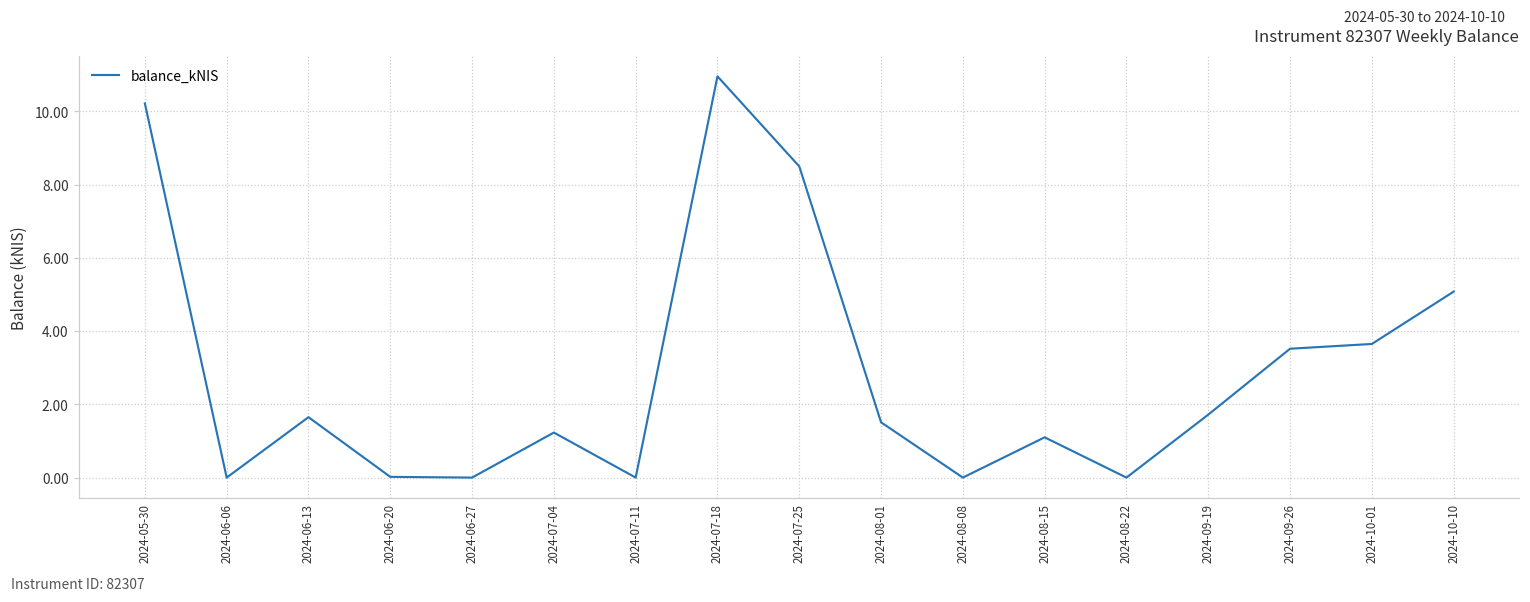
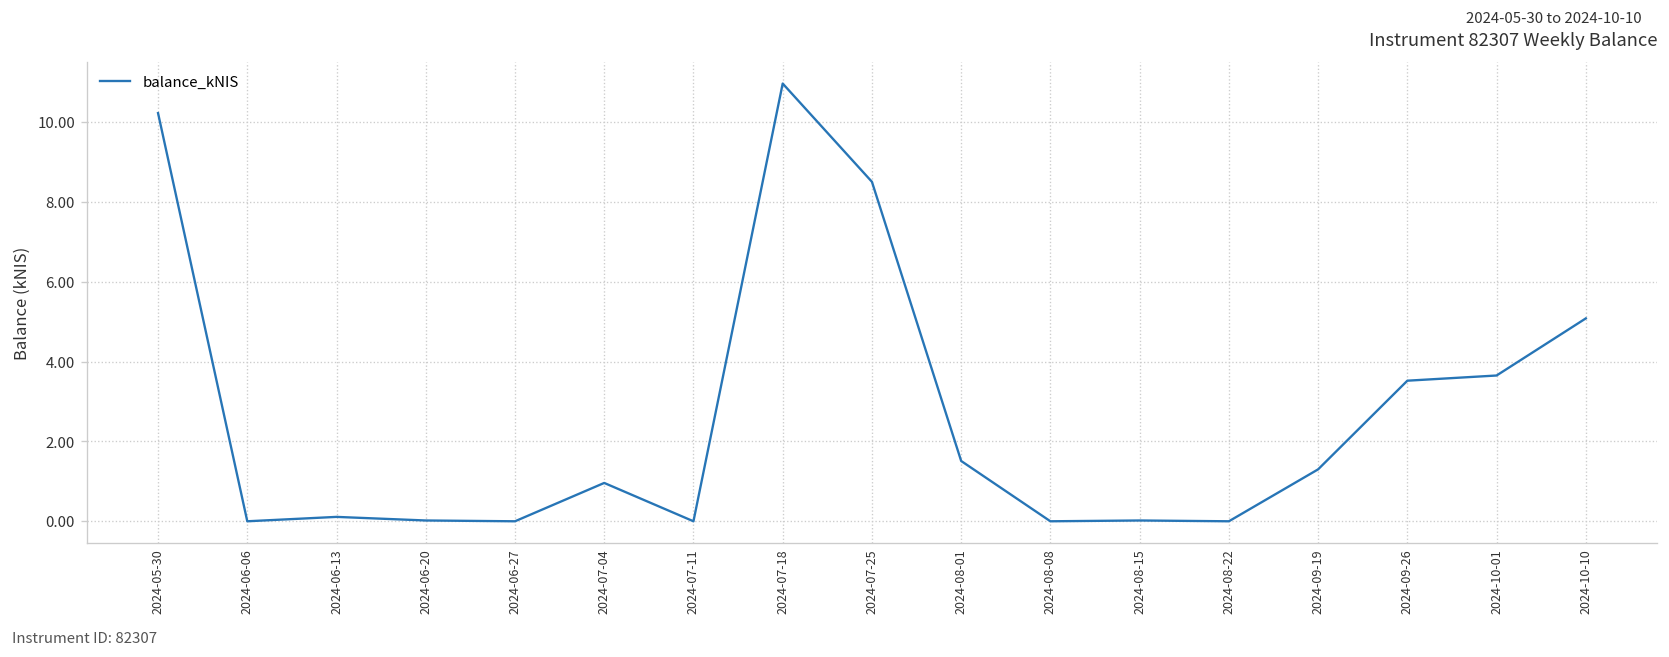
  {
    "2024-05-30": 10.2,
    "2024-06-06": 0.0,
-   "2024-06-13": 1.7,
+   "2024-06-13": 0.1,
    "2024-06-20": 0.0,
    "2024-06-27": 0.0,
-   "2024-07-04": 1.2,
+   "2024-07-04": 1.0,
    "2024-07-11": 0.0,
    "2024-07-18": 11.0,
    "2024-07-25": 8.5,
    "2024-08-01": 1.5,
    "2024-08-08": 0.0,
-   "2024-08-15": 1.1,
+   "2024-08-15": 0.0,
    "2024-08-22": 0.0,
-   "2024-09-19": 1.7,
+   "2024-09-19": 1.3,
    "2024-09-26": 3.5,
    "2024-10-01": 3.7,
    "2024-10-10": 5.1
  }
